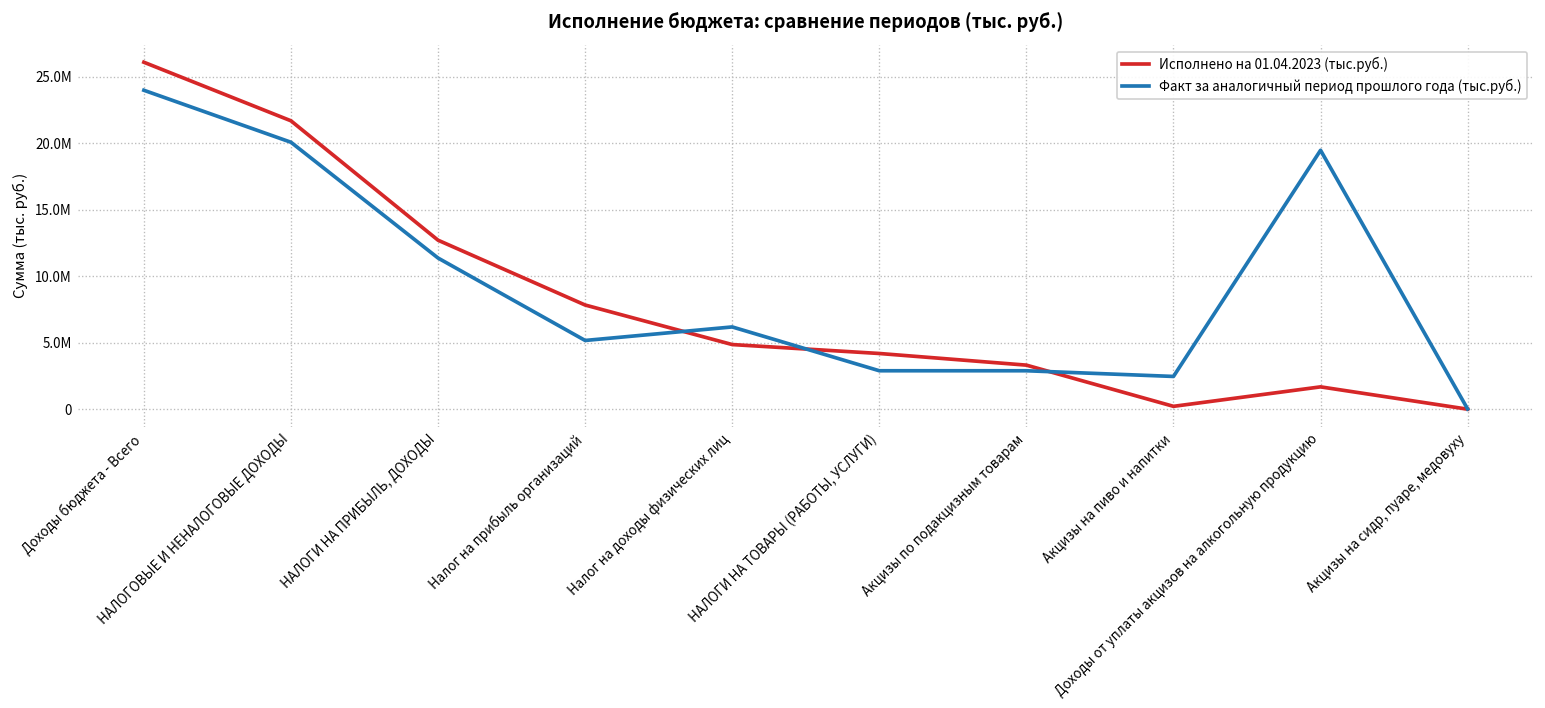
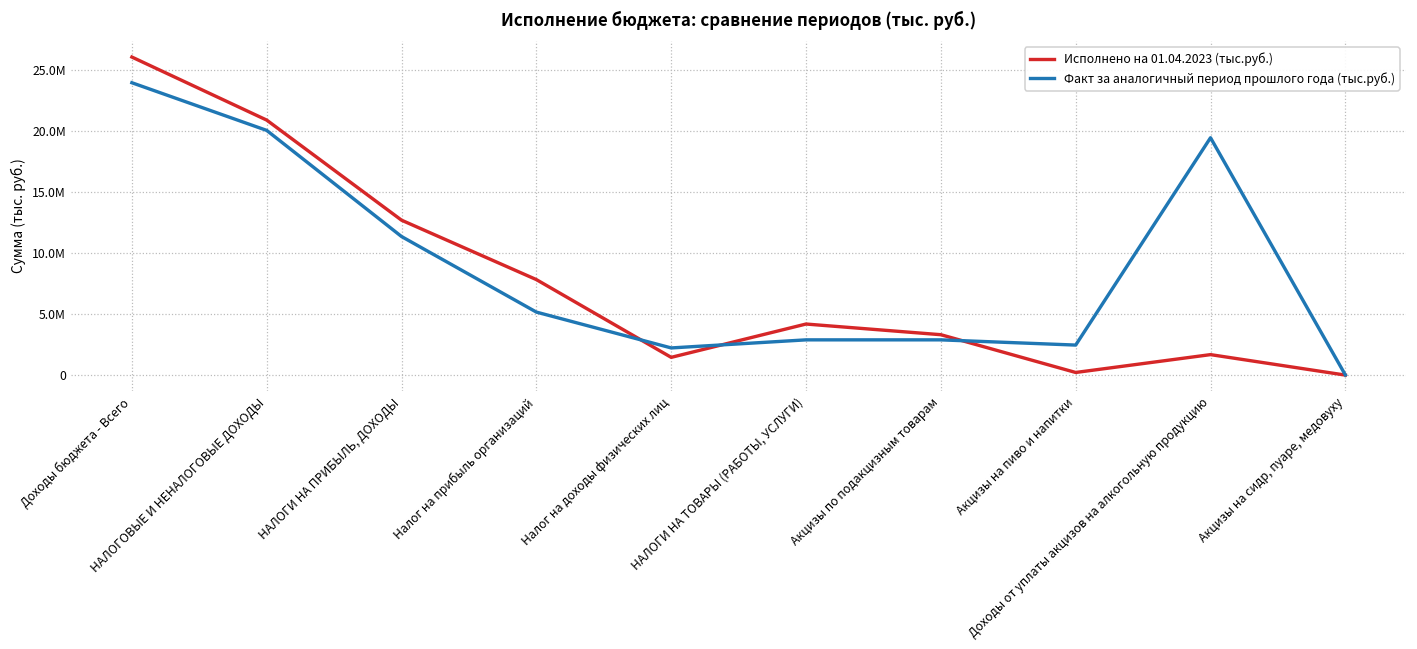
  {
    "Исполнено на 01.04.2023 (тыс.руб.)": {
      "Доходы бюджета - Всего": 26100000,
-     "НАЛОГОВЫЕ И НЕНАЛОГОВЫЕ ДОХОДЫ": 21700000,
+     "НАЛОГОВЫЕ И НЕНАЛОГОВЫЕ ДОХОДЫ": 20900000,
      "НАЛОГИ НА ПРИБЫЛЬ, ДОХОДЫ": 12700000,
      "Налог на прибыль организаций": 7800000,
-     "Налог на доходы физических лиц": 4900000,
+     "Налог на доходы физических лиц": 1500000,
      "НАЛОГИ НА ТОВАРЫ (РАБОТЫ, УСЛУГИ)": 4200000,
      "Акцизы по подакцизным товарам": 3300000,
      "Акцизы на пиво и напитки": 200000,
      "Доходы от уплаты акцизов на алкогольную продукцию": 1700000
    },
    "Факт за аналогичный период прошлого года (тыс.руб.)": {
      "Доходы бюджета - Всего": 24000000,
      "НАЛОГОВЫЕ И НЕНАЛОГОВЫЕ ДОХОДЫ": 20100000,
      "НАЛОГИ НА ПРИБЫЛЬ, ДОХОДЫ": 11400000,
      "Налог на прибыль организаций": 5200000,
-     "Налог на доходы физических лиц": 6200000,
+     "Налог на доходы физических лиц": 2200000,
      "НАЛОГИ НА ТОВАРЫ (РАБОТЫ, УСЛУГИ)": 2900000,
      "Акцизы по подакцизным товарам": 2900000,
      "Акцизы на пиво и напитки": 2500000,
      "Доходы от уплаты акцизов на алкогольную продукцию": 19500000
    }
  }
